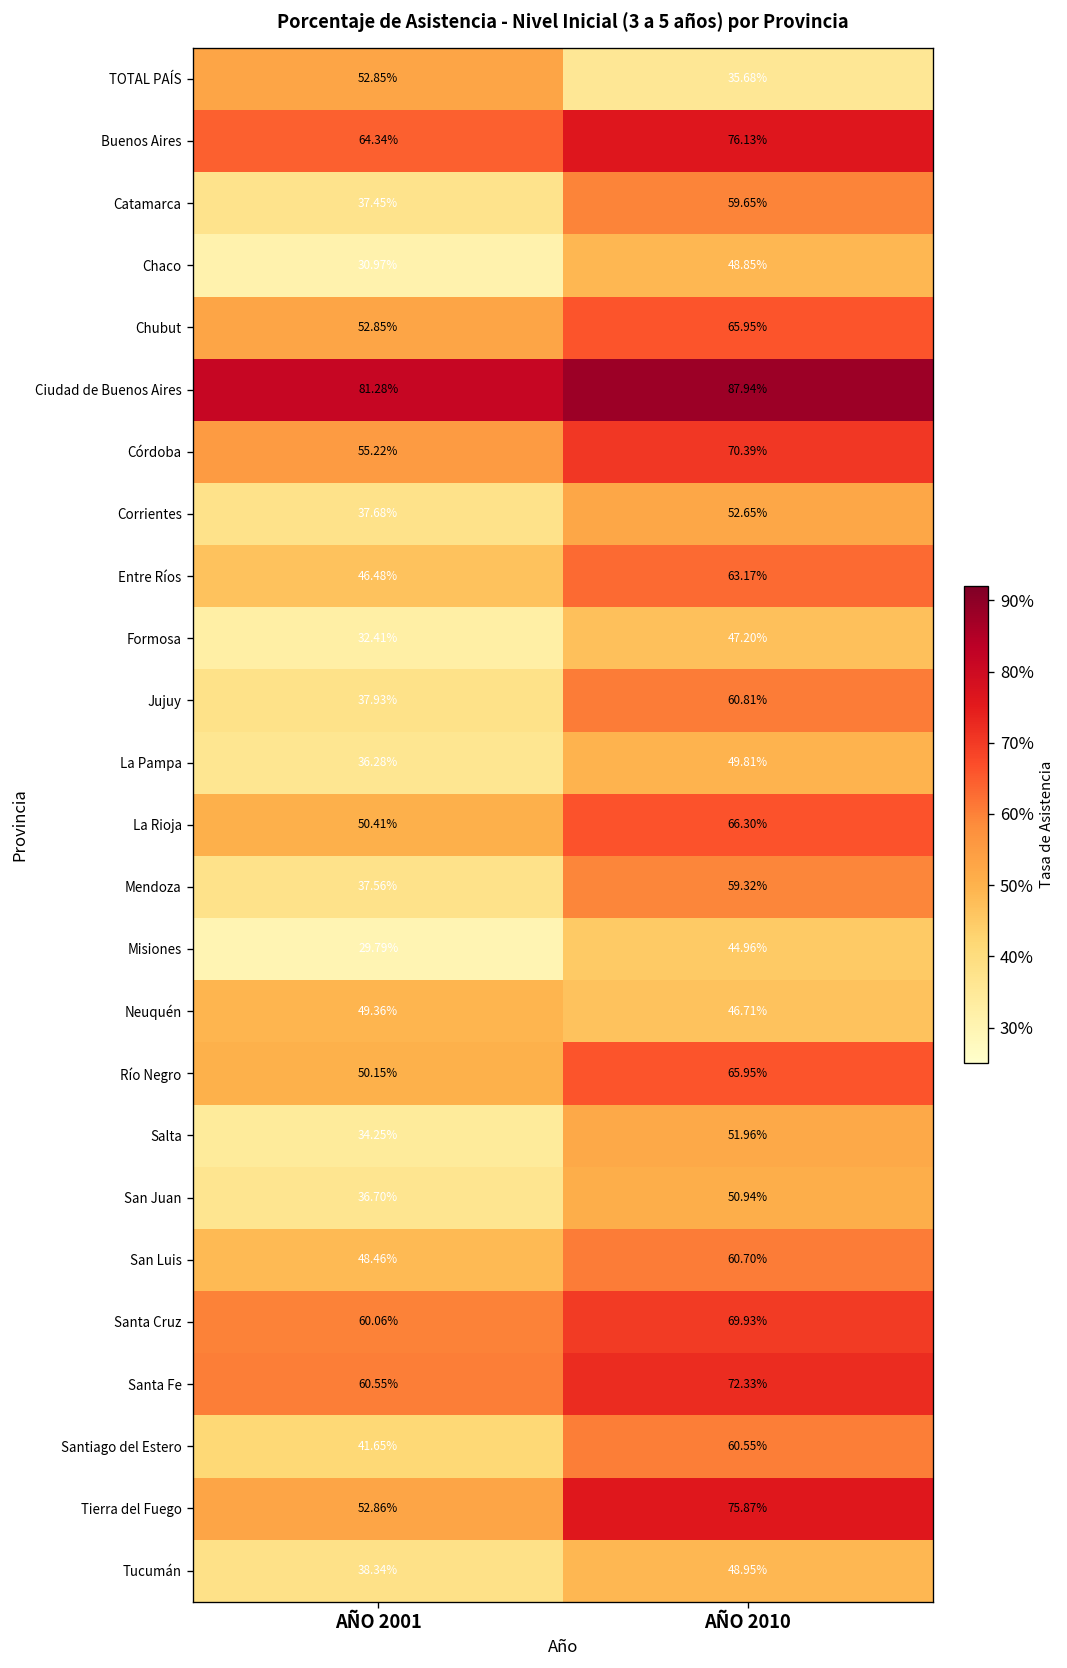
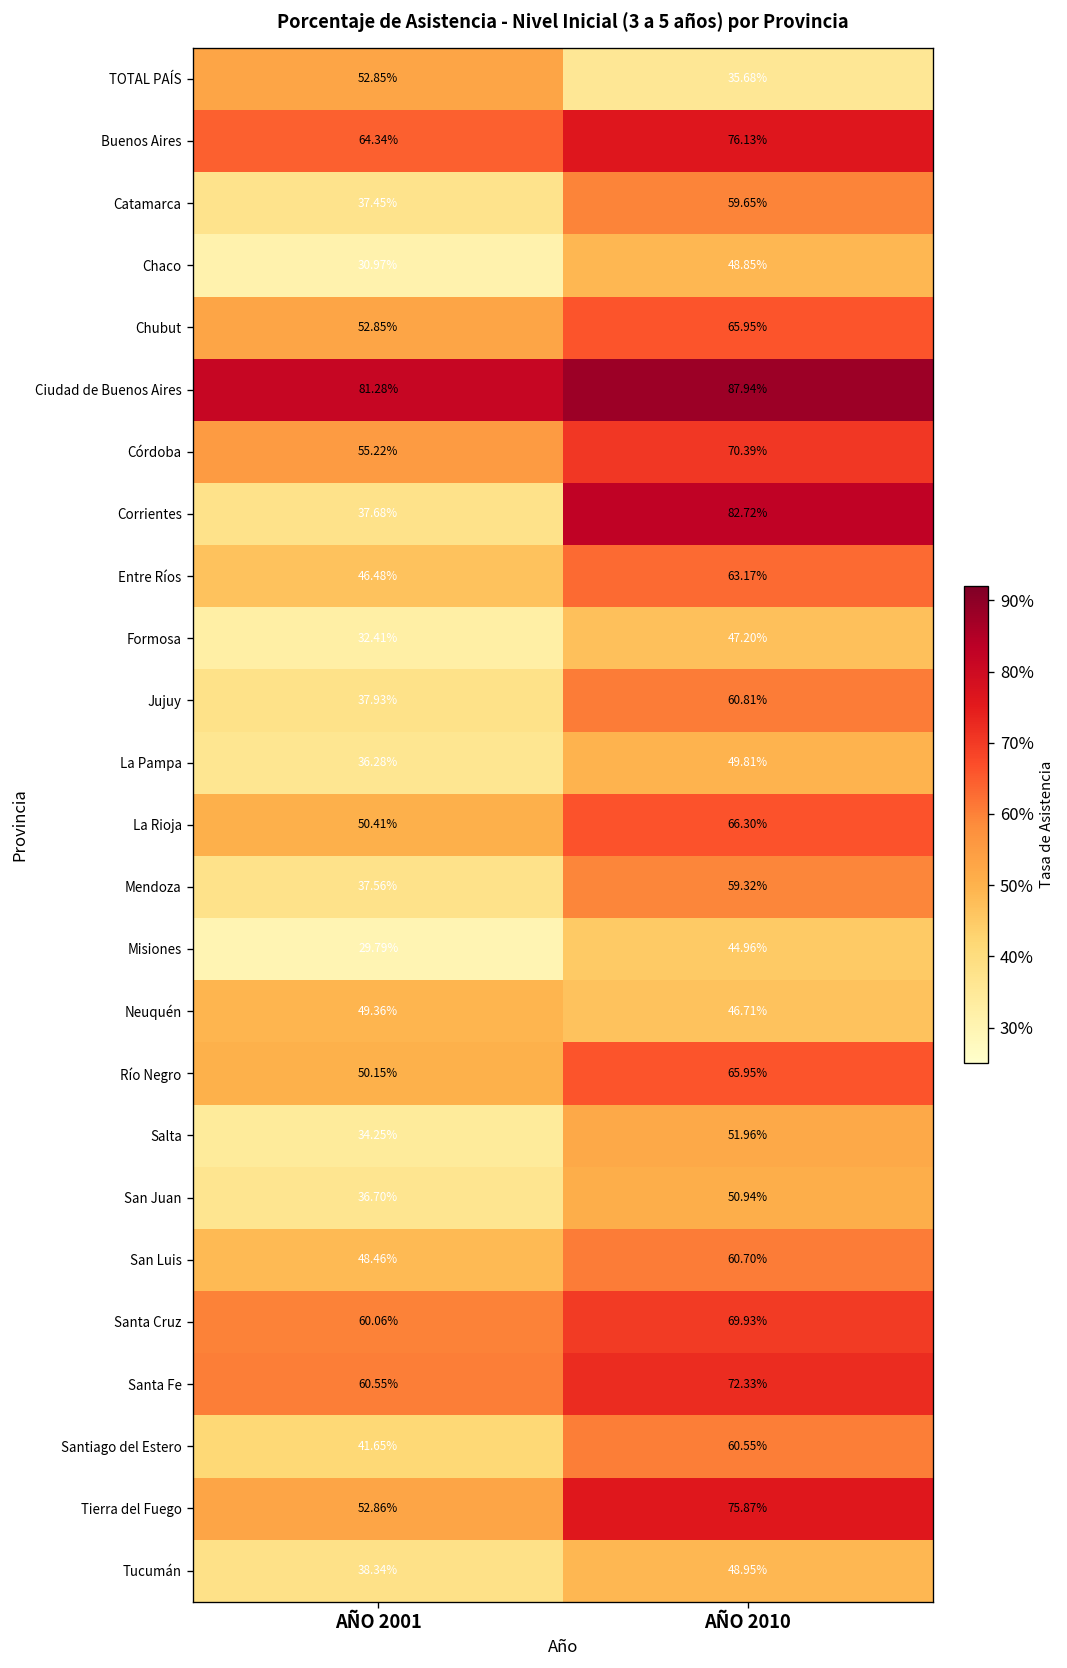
  {
    "TOTAL PAÍS": {
      "AÑO 2001": "52.85%",
      "AÑO 2010": "35.68%"
    },
    "Buenos Aires": {
      "AÑO 2001": "64.34%",
      "AÑO 2010": "76.13%"
    },
    "Catamarca": {
      "AÑO 2001": "37.45%",
      "AÑO 2010": "59.65%"
    },
    "Chaco": {
      "AÑO 2001": "30.97%",
      "AÑO 2010": "48.85%"
    },
    "Chubut": {
      "AÑO 2001": "52.85%",
      "AÑO 2010": "65.95%"
    },
    "Ciudad de Buenos Aires": {
      "AÑO 2001": "81.28%",
      "AÑO 2010": "87.94%"
    },
    "Córdoba": {
      "AÑO 2001": "55.22%",
      "AÑO 2010": "70.39%"
    },
    "Corrientes": {
      "AÑO 2001": "37.68%",
-     "AÑO 2010": "52.65%"
+     "AÑO 2010": "82.72%"
    },
    "Entre Ríos": {
      "AÑO 2001": "46.48%",
      "AÑO 2010": "63.17%"
    },
    "Formosa": {
      "AÑO 2001": "32.41%",
      "AÑO 2010": "47.20%"
    },
    "Jujuy": {
      "AÑO 2001": "37.93%",
      "AÑO 2010": "60.81%"
    },
    "La Pampa": {
      "AÑO 2001": "36.28%",
      "AÑO 2010": "49.81%"
    },
    "La Rioja": {
      "AÑO 2001": "50.41%",
      "AÑO 2010": "66.30%"
    },
    "Mendoza": {
      "AÑO 2001": "37.56%",
      "AÑO 2010": "59.32%"
    },
    "Misiones": {
      "AÑO 2001": "29.79%",
      "AÑO 2010": "44.96%"
    },
    "Neuquén": {
      "AÑO 2001": "49.36%",
      "AÑO 2010": "46.71%"
    },
    "Río Negro": {
      "AÑO 2001": "50.15%",
      "AÑO 2010": "65.95%"
    },
    "Salta": {
      "AÑO 2001": "34.25%",
      "AÑO 2010": "51.96%"
    },
    "San Juan": {
      "AÑO 2001": "36.70%",
      "AÑO 2010": "50.94%"
    },
    "San Luis": {
      "AÑO 2001": "48.46%",
      "AÑO 2010": "60.70%"
    },
    "Santa Cruz": {
      "AÑO 2001": "60.06%",
      "AÑO 2010": "69.93%"
    },
    "Santa Fe": {
      "AÑO 2001": "60.55%",
      "AÑO 2010": "72.33%"
    },
    "Santiago del Estero": {
      "AÑO 2001": "41.65%",
      "AÑO 2010": "60.55%"
    },
    "Tierra del Fuego": {
      "AÑO 2001": "52.86%",
      "AÑO 2010": "75.87%"
    },
    "Tucumán": {
      "AÑO 2001": "38.34%",
      "AÑO 2010": "48.95%"
    }
  }
